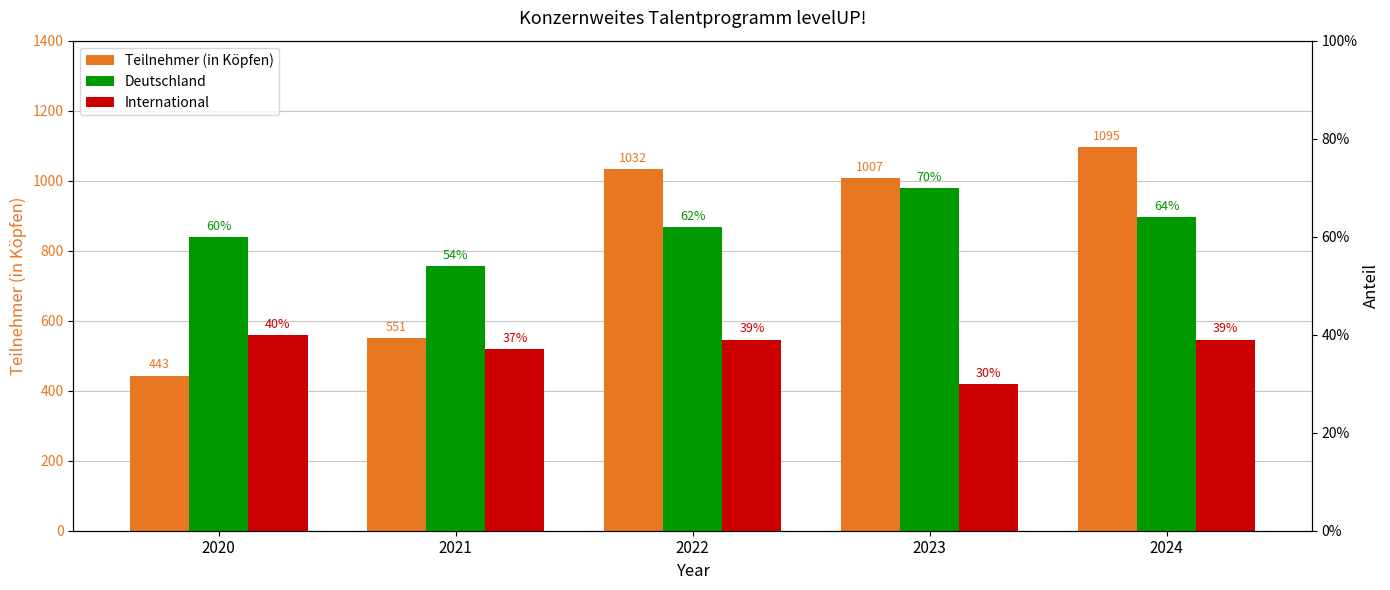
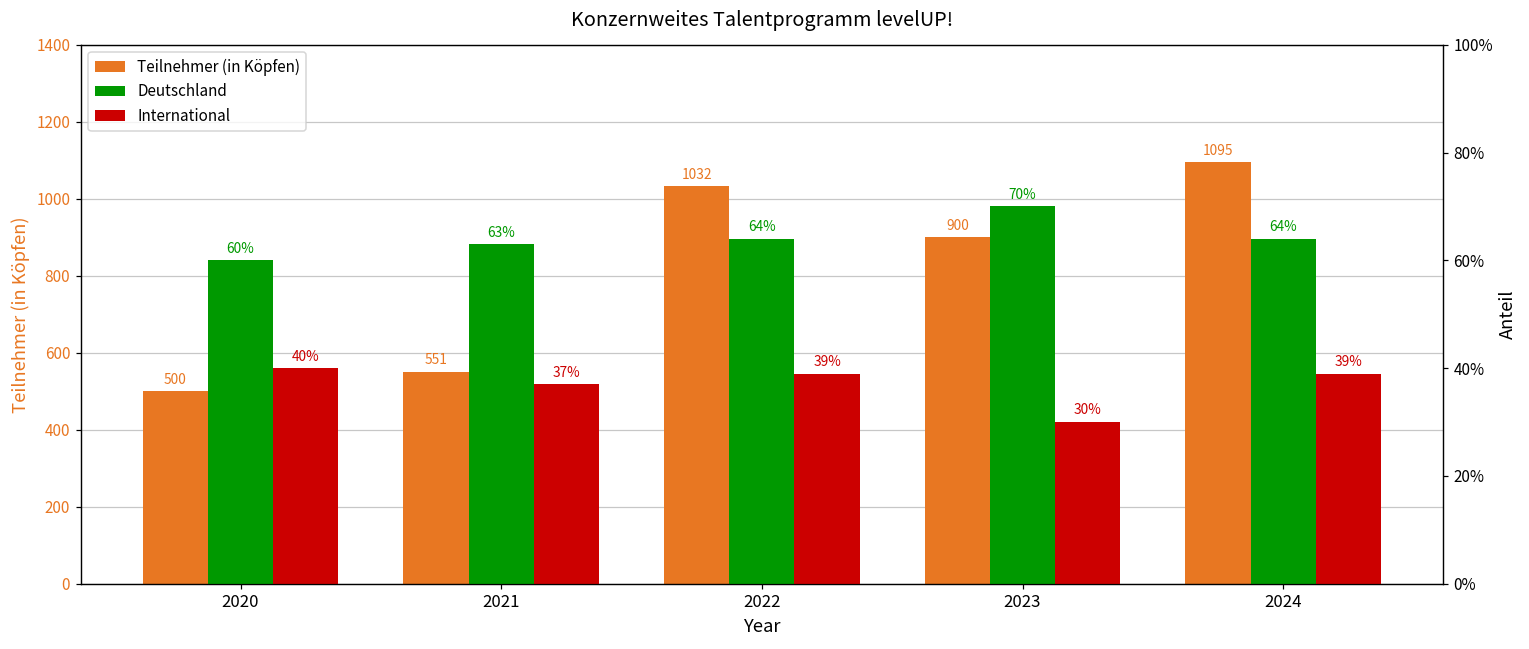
  {
    "Teilnehmer (in Köpfen)": {
-     "2020": "443",
+     "2020": "500",
      "2021": "551",
      "2022": "1032",
-     "2023": "1007",
+     "2023": "900",
      "2024": "1095"
    },
    "Deutschland": {
      "2020": "60%",
-     "2021": "54%",
-     "2022": "62%",
+     "2021": "63%",
+     "2022": "64%",
      "2023": "70%",
      "2024": "64%"
    },
    "International": {
      "2020": "40%",
      "2021": "37%",
      "2022": "39%",
      "2023": "30%",
      "2024": "39%"
    }
  }
